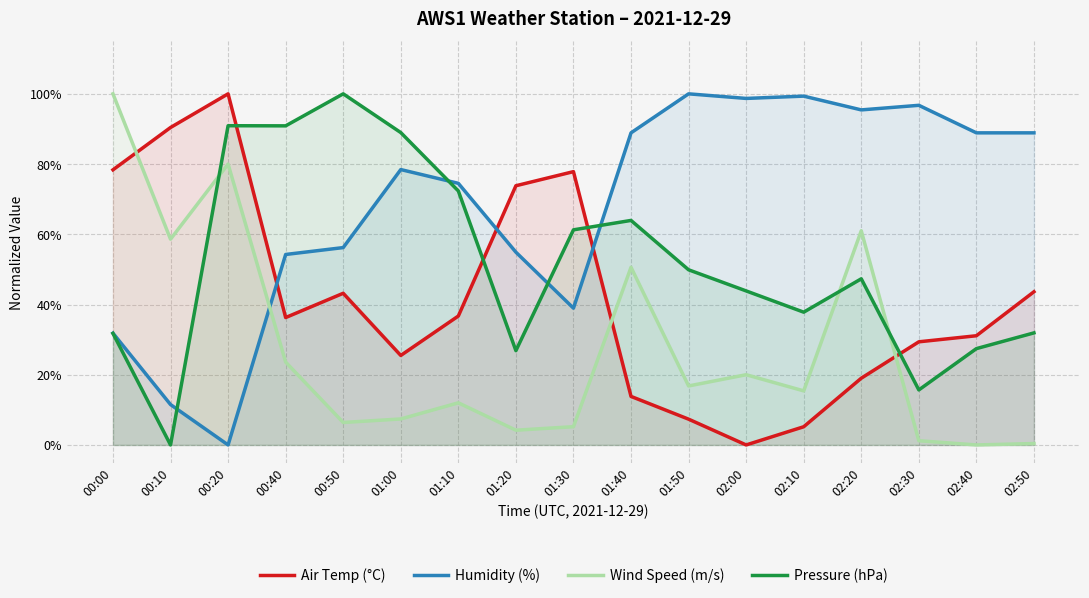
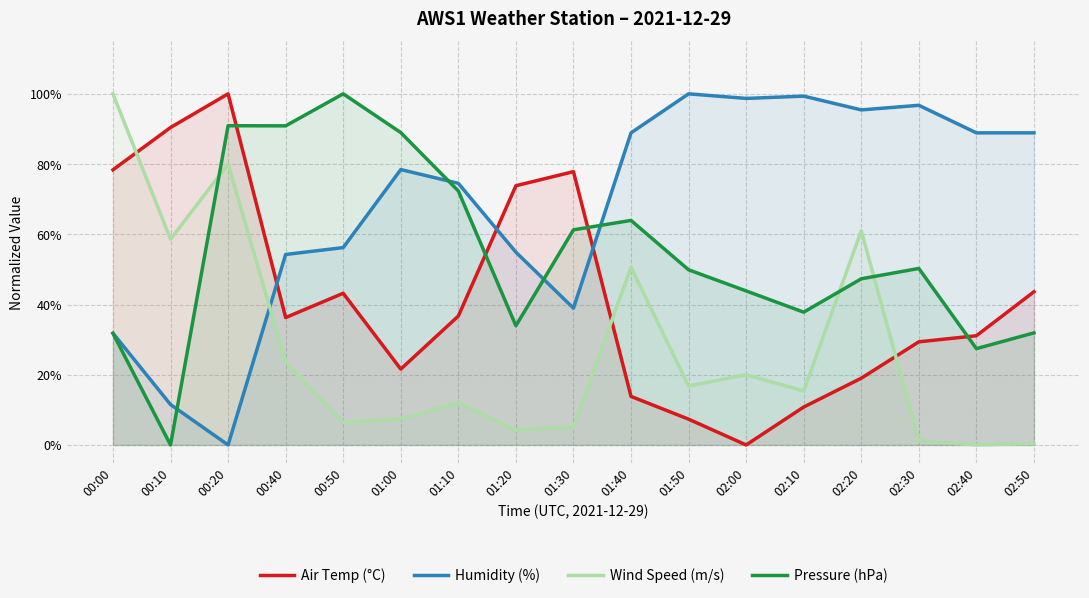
  {
    "Air Temp (°C)": {
      "00:00": "78%",
      "00:10": "90%",
      "00:20": "100%",
      "00:40": "36%",
      "00:50": "43%",
-     "01:00": "25%",
+     "01:00": "22%",
      "01:10": "37%",
      "01:20": "74%",
      "01:30": "78%",
      "01:40": "14%",
      "01:50": "7%",
      "02:00": "0%",
-     "02:10": "5%",
+     "02:10": "11%",
      "02:20": "19%",
      "02:30": "29%",
      "02:40": "31%",
      "02:50": "44%"
    },
    "Humidity (%)": {
      "00:10": "12%",
      "00:20": "0%",
      "00:40": "54%",
      "00:50": "56%",
      "01:00": "78%",
      "01:10": "75%",
      "01:20": "55%",
      "01:30": "39%",
      "01:40": "89%",
      "01:50": "100%",
      "02:00": "99%",
      "02:10": "99%",
      "02:20": "95%",
      "02:30": "97%",
      "02:40": "89%",
      "02:50": "89%"
    },
    "Wind Speed (m/s)": {
      "00:00": "100%",
      "00:10": "59%",
      "00:20": "80%",
      "00:40": "24%",
      "00:50": "6%",
      "01:00": "7%",
      "01:10": "12%",
      "01:20": "4%",
      "01:30": "5%",
      "01:40": "51%",
      "01:50": "17%",
      "02:00": "20%",
      "02:10": "15%",
      "02:20": "61%",
      "02:30": "1%",
      "02:40": "0%",
      "02:50": "0%"
    },
    "Pressure (hPa)": {
      "00:10": "0%",
      "00:20": "91%",
      "00:40": "91%",
      "00:50": "100%",
      "01:00": "89%",
      "01:10": "72%",
-     "01:20": "27%",
+     "01:20": "34%",
      "01:30": "61%",
      "01:40": "64%",
      "01:50": "50%",
      "02:00": "44%",
      "02:10": "38%",
      "02:20": "47%",
-     "02:30": "16%",
+     "02:30": "50%",
      "02:40": "27%",
      "02:50": "32%"
    }
  }
